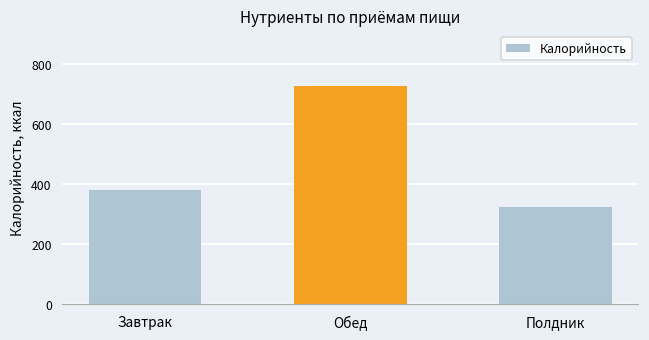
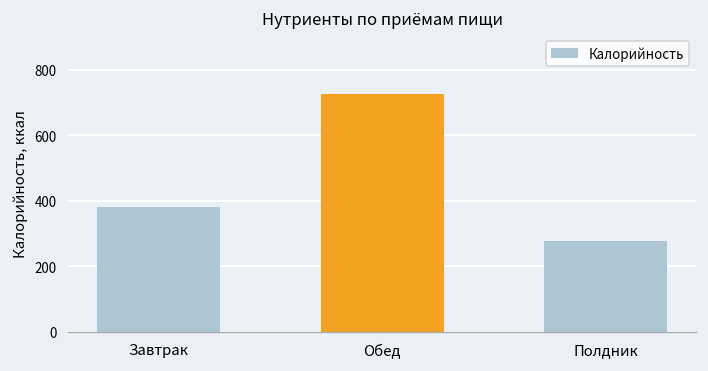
  {
    "Завтрак": 380,
    "Обед": 730,
-   "Полдник": 320
+   "Полдник": 280
  }
